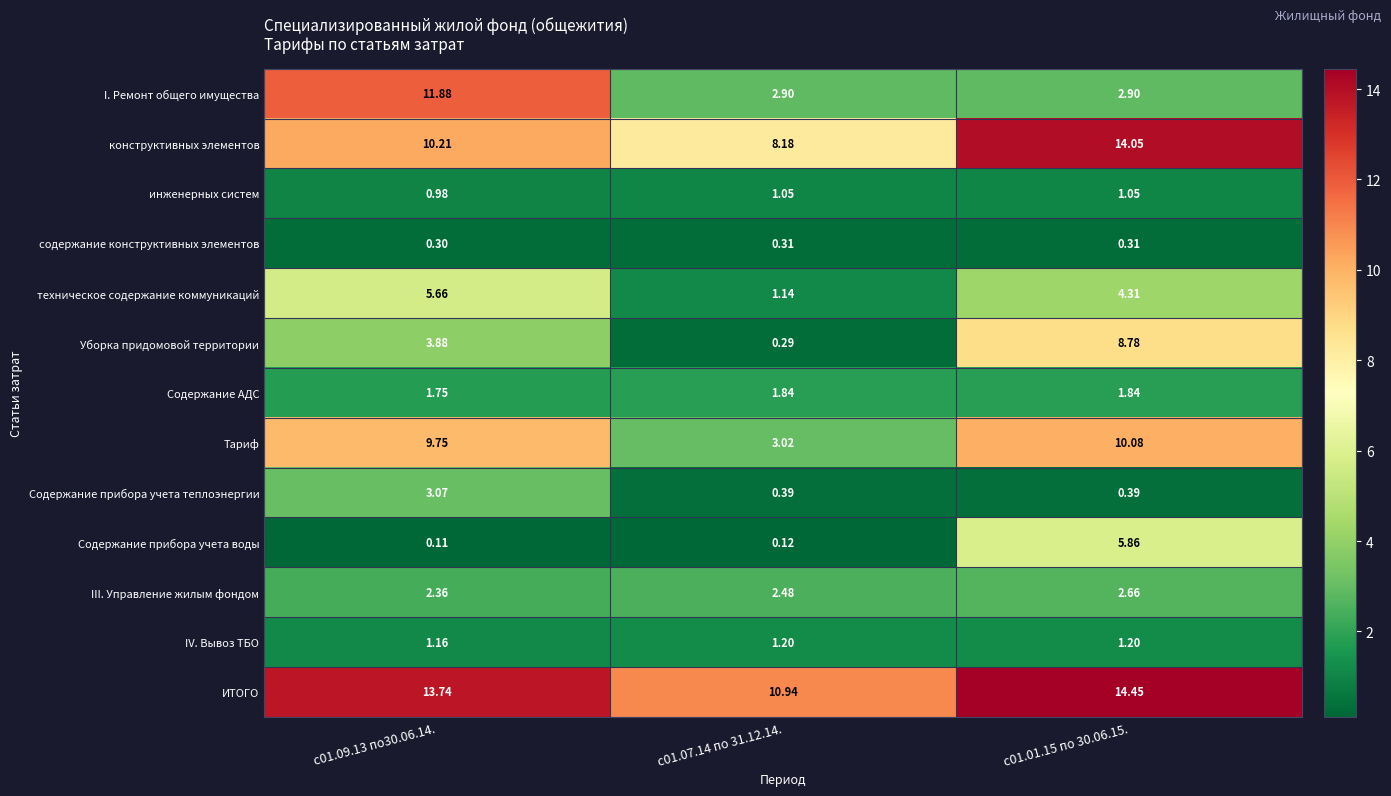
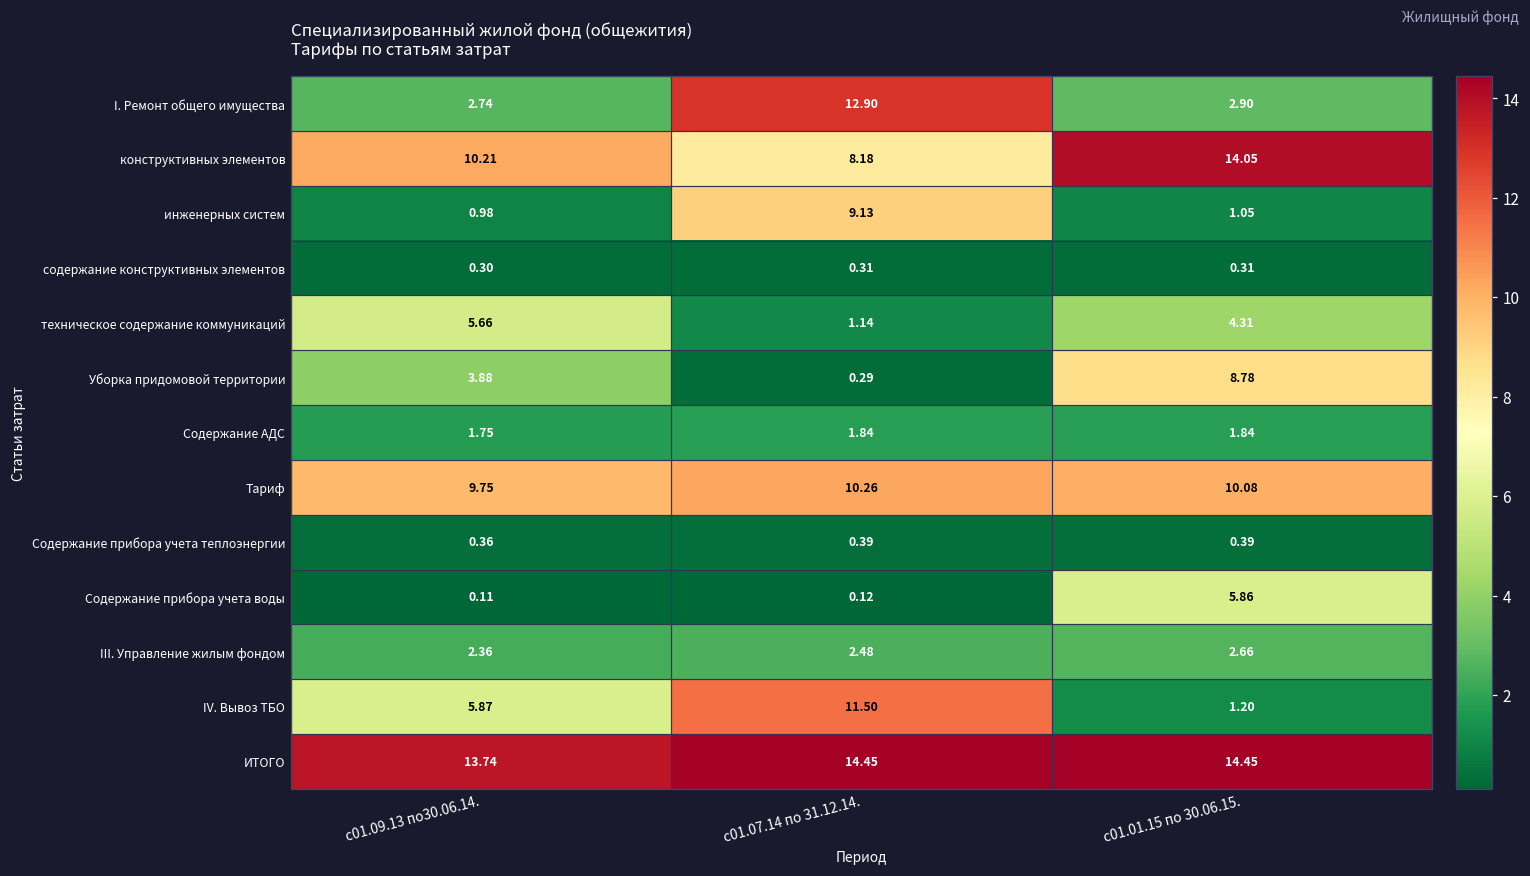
  {
    "I. Ремонт общего имущества": {
-     "с01.09.13 по30.06.14.": 11.88,
-     "с01.07.14 по 31.12.14.": 2.90,
+     "с01.09.13 по30.06.14.": 2.74,
+     "с01.07.14 по 31.12.14.": 12.90,
      "с01.01.15 по 30.06.15.": 2.90
    },
    "конструктивных элементов": {
      "с01.09.13 по30.06.14.": 10.21,
      "с01.07.14 по 31.12.14.": 8.18,
      "с01.01.15 по 30.06.15.": 14.05
    },
    "инженерных систем": {
      "с01.09.13 по30.06.14.": 0.98,
-     "с01.07.14 по 31.12.14.": 1.05,
+     "с01.07.14 по 31.12.14.": 9.13,
      "с01.01.15 по 30.06.15.": 1.05
    },
    "содержание конструктивных элементов": {
      "с01.09.13 по30.06.14.": 0.30,
      "с01.07.14 по 31.12.14.": 0.31,
      "с01.01.15 по 30.06.15.": 0.31
    },
    "техническое содержание коммуникаций": {
      "с01.09.13 по30.06.14.": 5.66,
      "с01.07.14 по 31.12.14.": 1.14,
      "с01.01.15 по 30.06.15.": 4.31
    },
    "Уборка придомовой территории": {
      "с01.09.13 по30.06.14.": 3.88,
      "с01.07.14 по 31.12.14.": 0.29,
      "с01.01.15 по 30.06.15.": 8.78
    },
    "Содержание АДС": {
      "с01.09.13 по30.06.14.": 1.75,
      "с01.07.14 по 31.12.14.": 1.84,
      "с01.01.15 по 30.06.15.": 1.84
    },
    "Тариф": {
      "с01.09.13 по30.06.14.": 9.75,
-     "с01.07.14 по 31.12.14.": 3.02,
+     "с01.07.14 по 31.12.14.": 10.26,
      "с01.01.15 по 30.06.15.": 10.08
    },
    "Содержание прибора учета теплоэнергии": {
-     "с01.09.13 по30.06.14.": 3.07,
+     "с01.09.13 по30.06.14.": 0.36,
      "с01.07.14 по 31.12.14.": 0.39,
      "с01.01.15 по 30.06.15.": 0.39
    },
    "Содержание прибора учета воды": {
      "с01.09.13 по30.06.14.": 0.11,
      "с01.07.14 по 31.12.14.": 0.12,
      "с01.01.15 по 30.06.15.": 5.86
    },
    "III. Управление жилым фондом": {
      "с01.09.13 по30.06.14.": 2.36,
      "с01.07.14 по 31.12.14.": 2.48,
      "с01.01.15 по 30.06.15.": 2.66
    },
    "IV. Вывоз ТБО": {
-     "с01.09.13 по30.06.14.": 1.16,
-     "с01.07.14 по 31.12.14.": 1.20,
+     "с01.09.13 по30.06.14.": 5.87,
+     "с01.07.14 по 31.12.14.": 11.50,
      "с01.01.15 по 30.06.15.": 1.20
    },
    "ИТОГО": {
      "с01.09.13 по30.06.14.": 13.74,
-     "с01.07.14 по 31.12.14.": 10.94,
+     "с01.07.14 по 31.12.14.": 14.45,
      "с01.01.15 по 30.06.15.": 14.45
    }
  }
